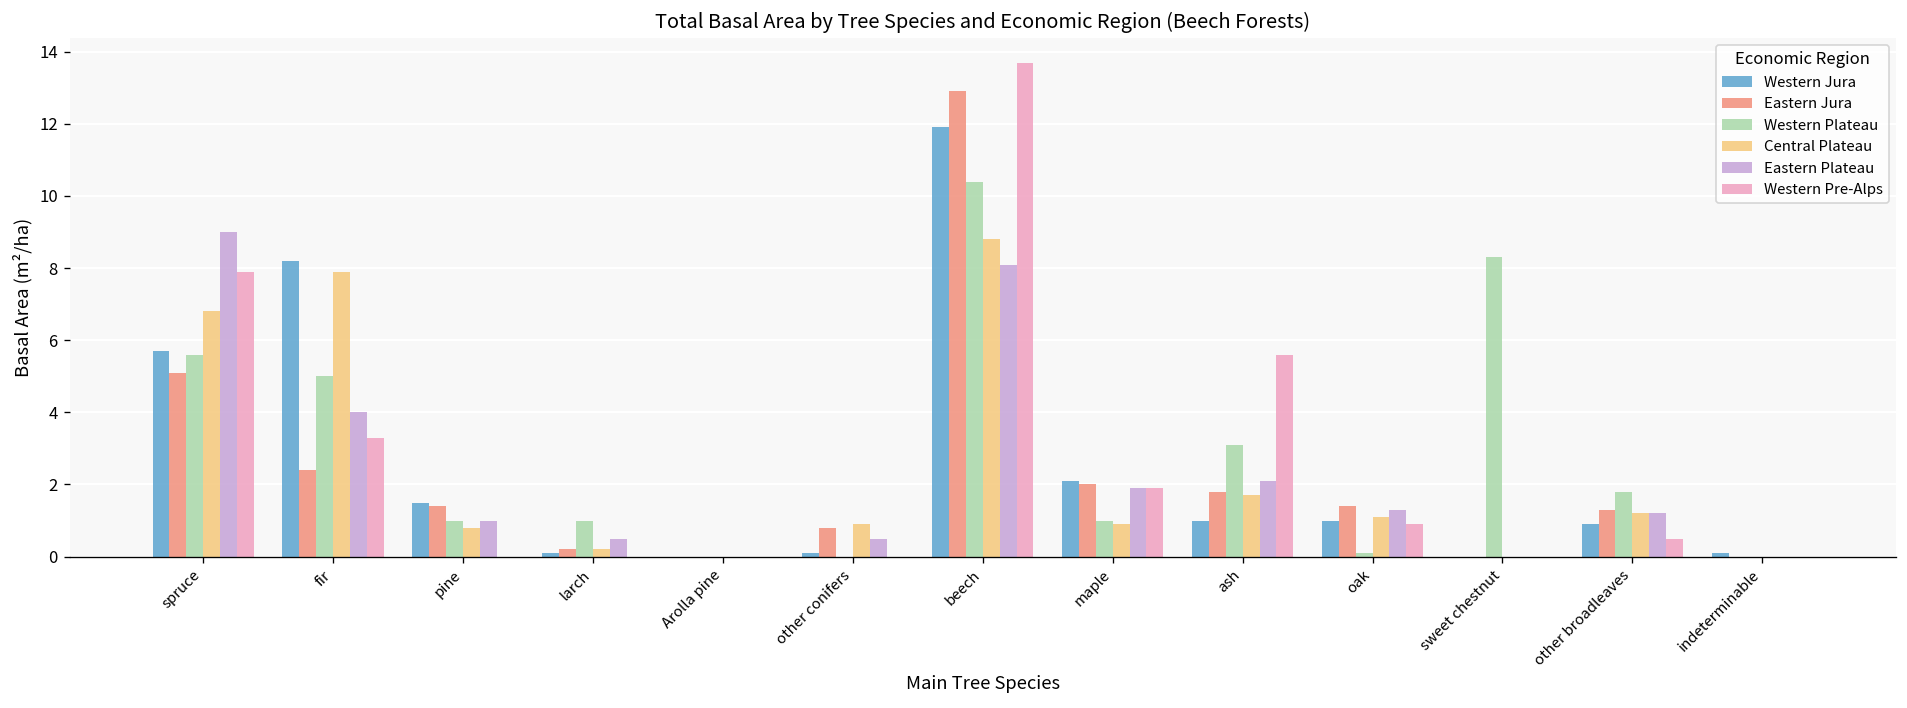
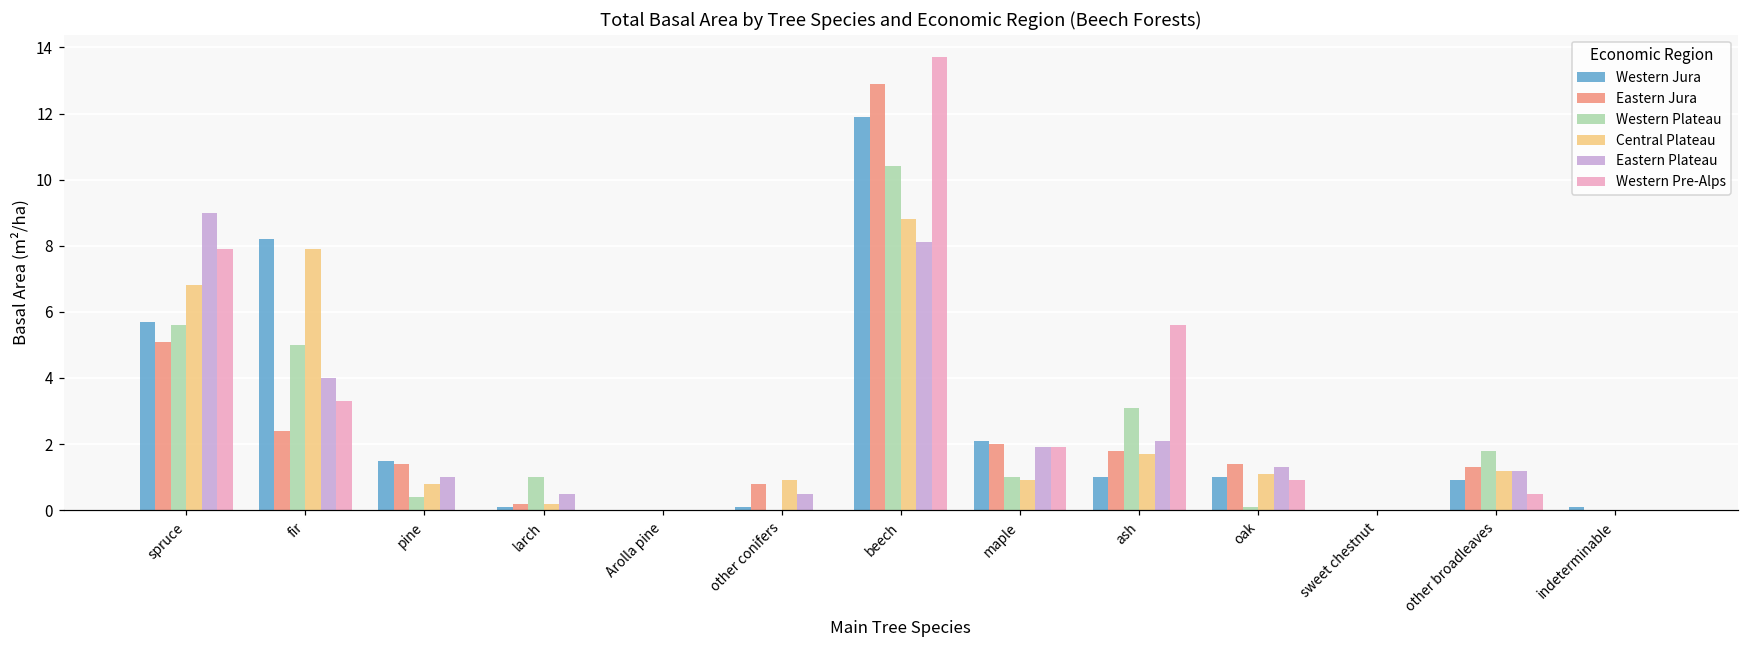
  {
    "Western Jura": {
      "spruce": 5.7,
      "fir": 8.2,
      "pine": 1.5,
      "larch": 0.1,
      "Arolla pine": 0.0,
      "other conifers": 0.1,
      "beech": 11.9,
      "maple": 2.1,
      "ash": 1.0,
      "oak": 1.0,
      "sweet chestnut": 0.0,
      "other broadleaves": 0.9,
      "indeterminable": 0.1
    },
    "Western Plateau": {
      "spruce": 5.6,
      "fir": 5.0,
-     "pine": 1.0,
+     "pine": 0.4,
      "larch": 1.0,
      "Arolla pine": 0.0,
      "other conifers": 0.0,
      "beech": 10.4,
      "maple": 1.0,
      "ash": 3.1,
      "oak": 0.1,
-     "sweet chestnut": 8.3,
+     "sweet chestnut": 0.0,
      "other broadleaves": 1.8,
      "indeterminable": 0.0
    }
  }
